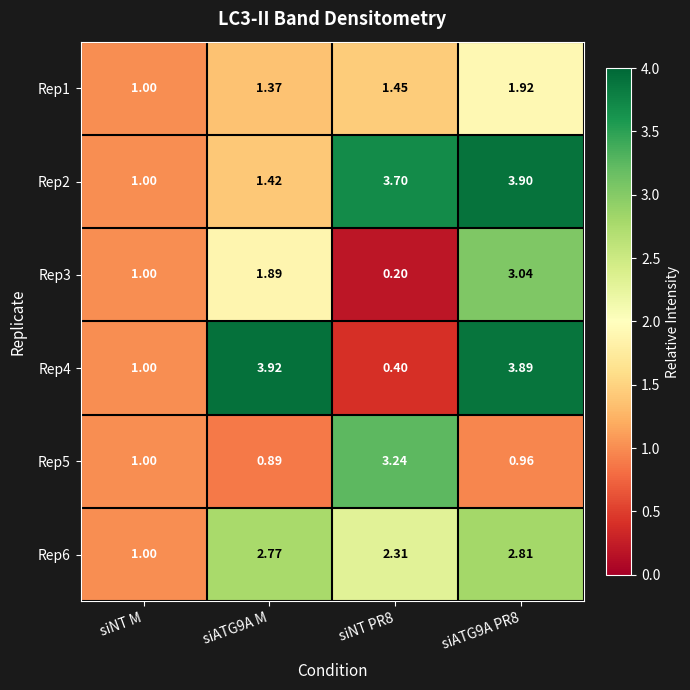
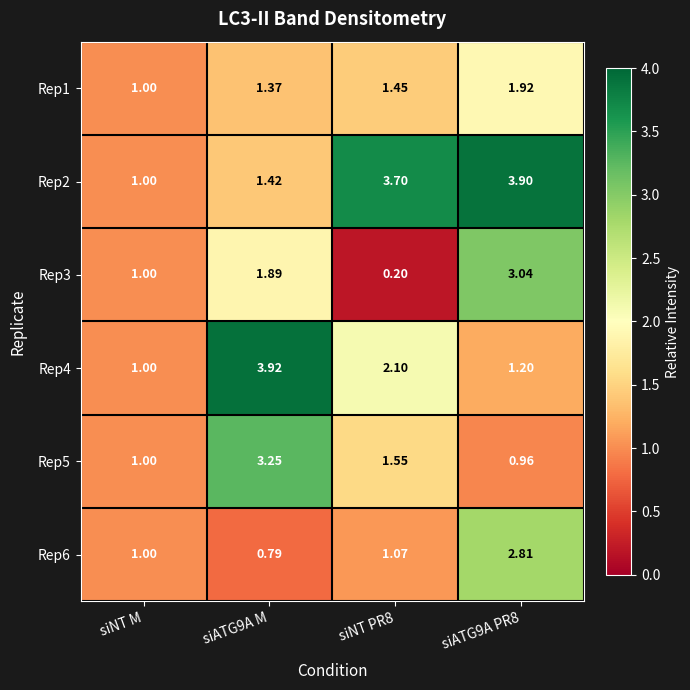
  {
    "Rep1": {
      "siNT M": 1.00,
      "siATG9A M": 1.37,
      "siNT PR8": 1.45,
      "siATG9A PR8": 1.92
    },
    "Rep2": {
      "siNT M": 1.00,
      "siATG9A M": 1.42,
      "siNT PR8": 3.70,
      "siATG9A PR8": 3.90
    },
    "Rep3": {
      "siNT M": 1.00,
      "siATG9A M": 1.89,
      "siNT PR8": 0.20,
      "siATG9A PR8": 3.04
    },
    "Rep4": {
      "siNT M": 1.00,
      "siATG9A M": 3.92,
-     "siNT PR8": 0.40,
-     "siATG9A PR8": 3.89
+     "siNT PR8": 2.10,
+     "siATG9A PR8": 1.20
    },
    "Rep5": {
      "siNT M": 1.00,
-     "siATG9A M": 0.89,
-     "siNT PR8": 3.24,
+     "siATG9A M": 3.25,
+     "siNT PR8": 1.55,
      "siATG9A PR8": 0.96
    },
    "Rep6": {
      "siNT M": 1.00,
-     "siATG9A M": 2.77,
-     "siNT PR8": 2.31,
+     "siATG9A M": 0.79,
+     "siNT PR8": 1.07,
      "siATG9A PR8": 2.81
    }
  }
